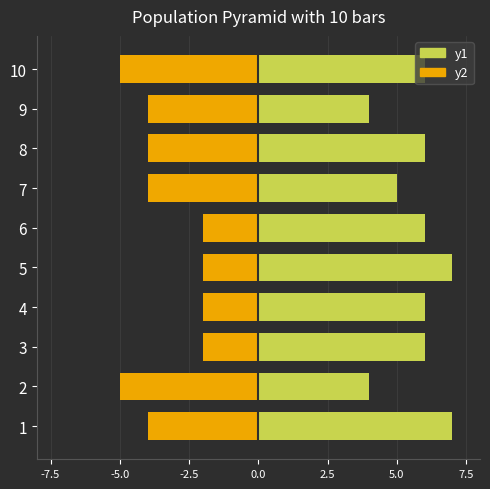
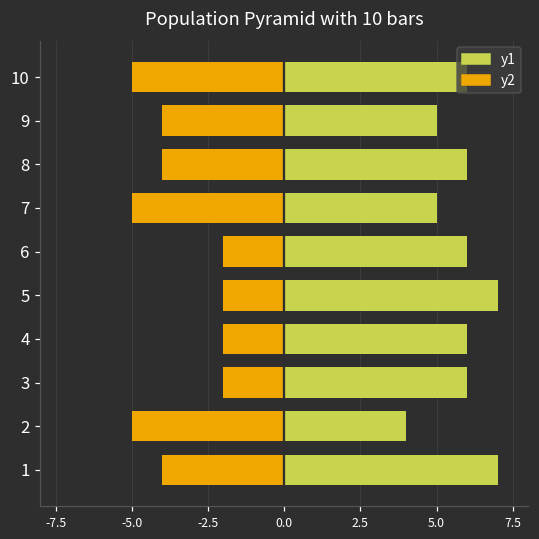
  {
    "y1": {
-     "9": 4,
+     "9": 5,
      "8": 6,
      "7": 5,
      "6": 6,
      "5": 7,
      "4": 6,
      "3": 6,
      "2": 4,
      "1": 7
    },
    "y2": {
      "10": -5.0,
      "9": -4.0,
      "8": -4.0,
-     "7": -4.0,
+     "7": -5.0,
      "6": -2.0,
      "5": -2.0,
      "4": -2.0,
      "3": -2.0,
      "2": -5.0,
      "1": -4.0
    }
  }
